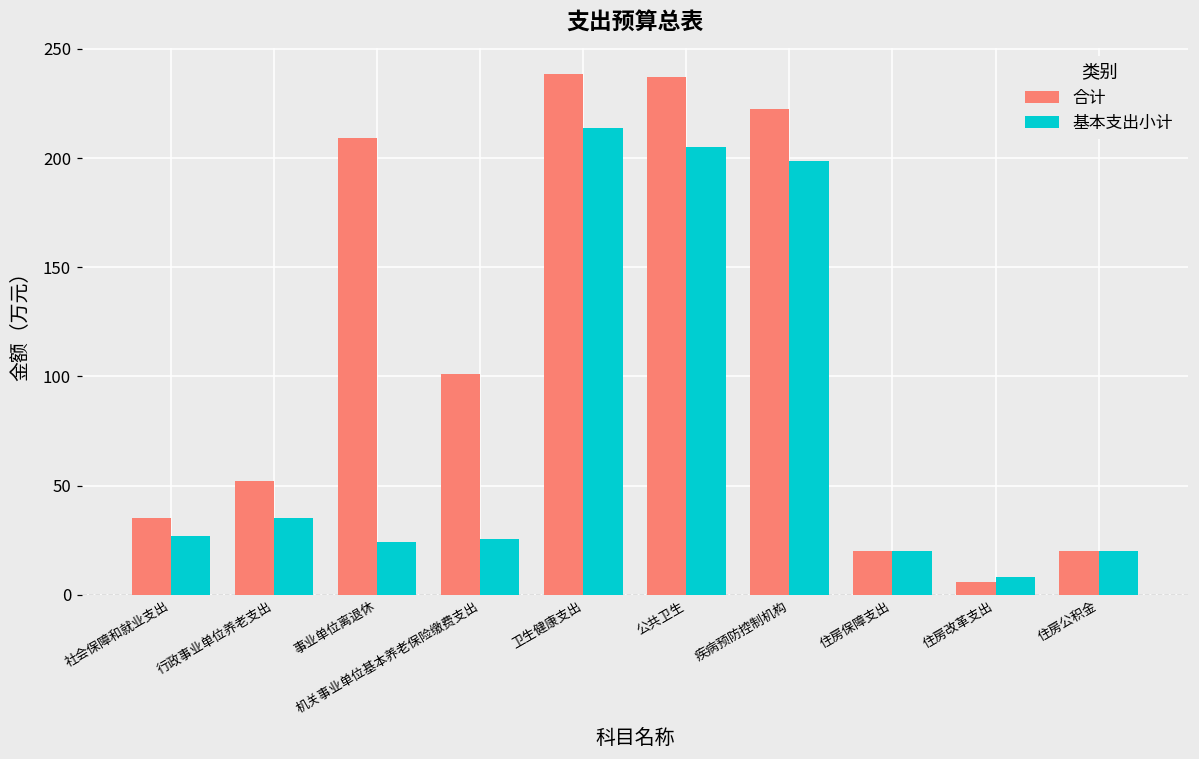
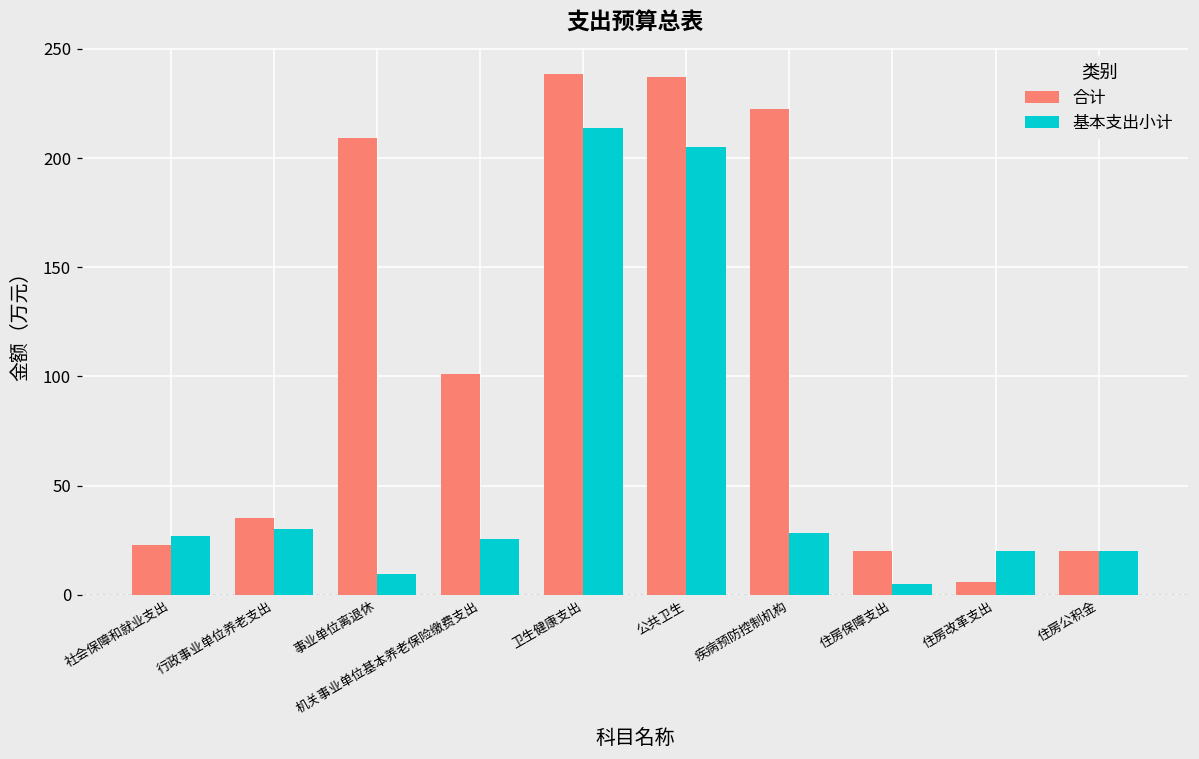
  {
    "合计": {
-     "社会保障和就业支出": 35,
-     "行政事业单位养老支出": 52,
+     "社会保障和就业支出": 23,
+     "行政事业单位养老支出": 35,
      "事业单位离退休": 209,
      "机关事业单位基本养老保险缴费支出": 101,
      "卫生健康支出": 238,
      "公共卫生": 237,
      "疾病预防控制机构": 223,
      "住房保障支出": 20,
      "住房改革支出": 6,
      "住房公积金": 20
    },
    "基本支出小计": {
      "社会保障和就业支出": 27,
-     "行政事业单位养老支出": 35,
-     "事业单位离退休": 24,
+     "行政事业单位养老支出": 30,
+     "事业单位离退休": 10,
      "机关事业单位基本养老保险缴费支出": 26,
      "卫生健康支出": 214,
      "公共卫生": 205,
-     "疾病预防控制机构": 199,
-     "住房保障支出": 20,
-     "住房改革支出": 8,
+     "疾病预防控制机构": 28,
+     "住房保障支出": 5,
+     "住房改革支出": 20,
      "住房公积金": 20
    }
  }
